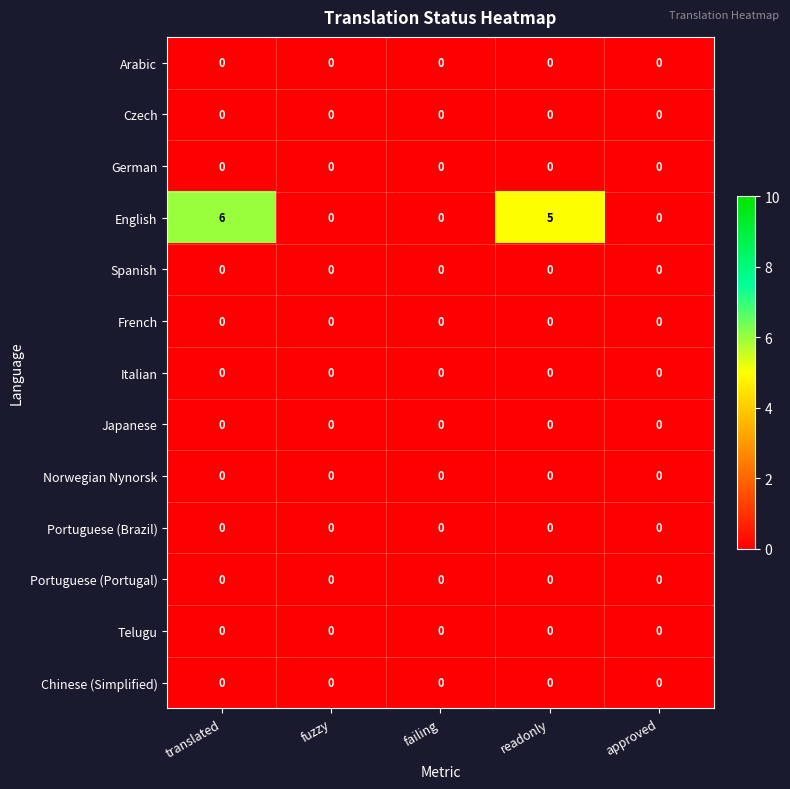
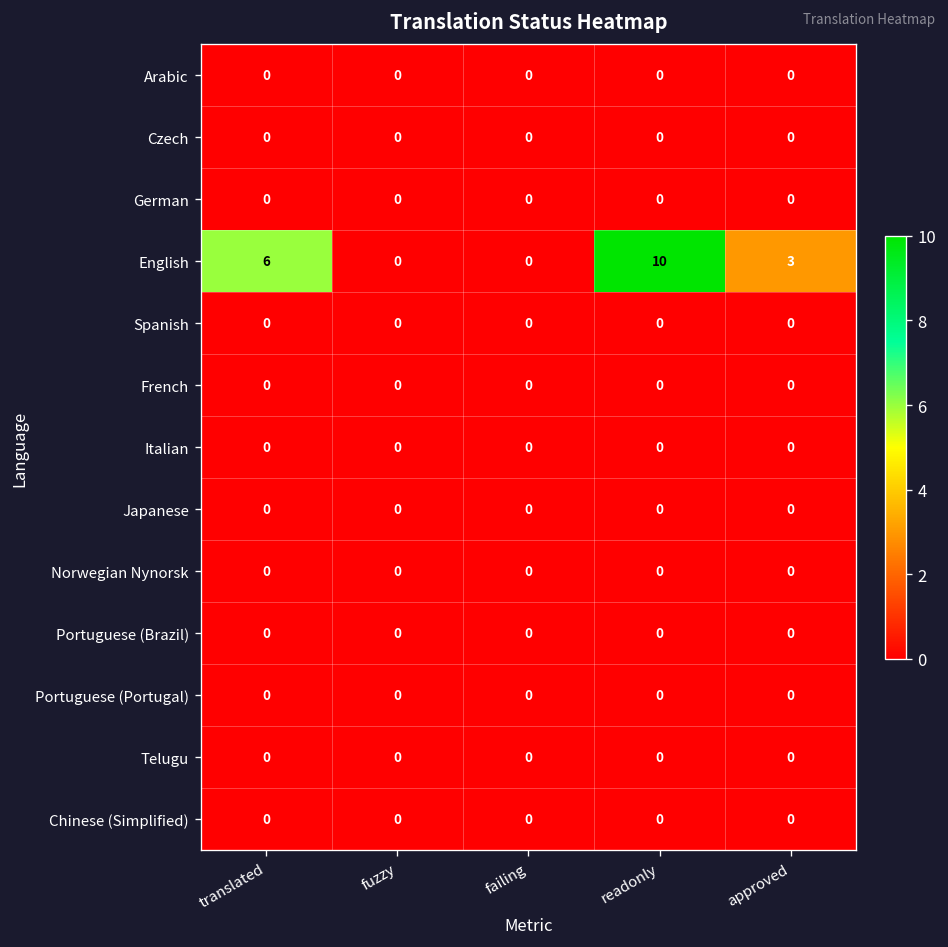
  {
    "Arabic": {
      "translated": 0,
      "fuzzy": 0,
      "failing": 0,
      "readonly": 0,
      "approved": 0
    },
    "Czech": {
      "translated": 0,
      "fuzzy": 0,
      "failing": 0,
      "readonly": 0,
      "approved": 0
    },
    "German": {
      "translated": 0,
      "fuzzy": 0,
      "failing": 0,
      "readonly": 0,
      "approved": 0
    },
    "English": {
      "translated": 6,
      "fuzzy": 0,
      "failing": 0,
-     "readonly": 5,
-     "approved": 0
+     "readonly": 10,
+     "approved": 3
    },
    "Spanish": {
      "translated": 0,
      "fuzzy": 0,
      "failing": 0,
      "readonly": 0,
      "approved": 0
    },
    "French": {
      "translated": 0,
      "fuzzy": 0,
      "failing": 0,
      "readonly": 0,
      "approved": 0
    },
    "Italian": {
      "translated": 0,
      "fuzzy": 0,
      "failing": 0,
      "readonly": 0,
      "approved": 0
    },
    "Japanese": {
      "translated": 0,
      "fuzzy": 0,
      "failing": 0,
      "readonly": 0,
      "approved": 0
    },
    "Norwegian Nynorsk": {
      "translated": 0,
      "fuzzy": 0,
      "failing": 0,
      "readonly": 0,
      "approved": 0
    },
    "Portuguese (Brazil)": {
      "translated": 0,
      "fuzzy": 0,
      "failing": 0,
      "readonly": 0,
      "approved": 0
    },
    "Portuguese (Portugal)": {
      "translated": 0,
      "fuzzy": 0,
      "failing": 0,
      "readonly": 0,
      "approved": 0
    },
    "Telugu": {
      "translated": 0,
      "fuzzy": 0,
      "failing": 0,
      "readonly": 0,
      "approved": 0
    },
    "Chinese (Simplified)": {
      "translated": 0,
      "fuzzy": 0,
      "failing": 0,
      "readonly": 0,
      "approved": 0
    }
  }
